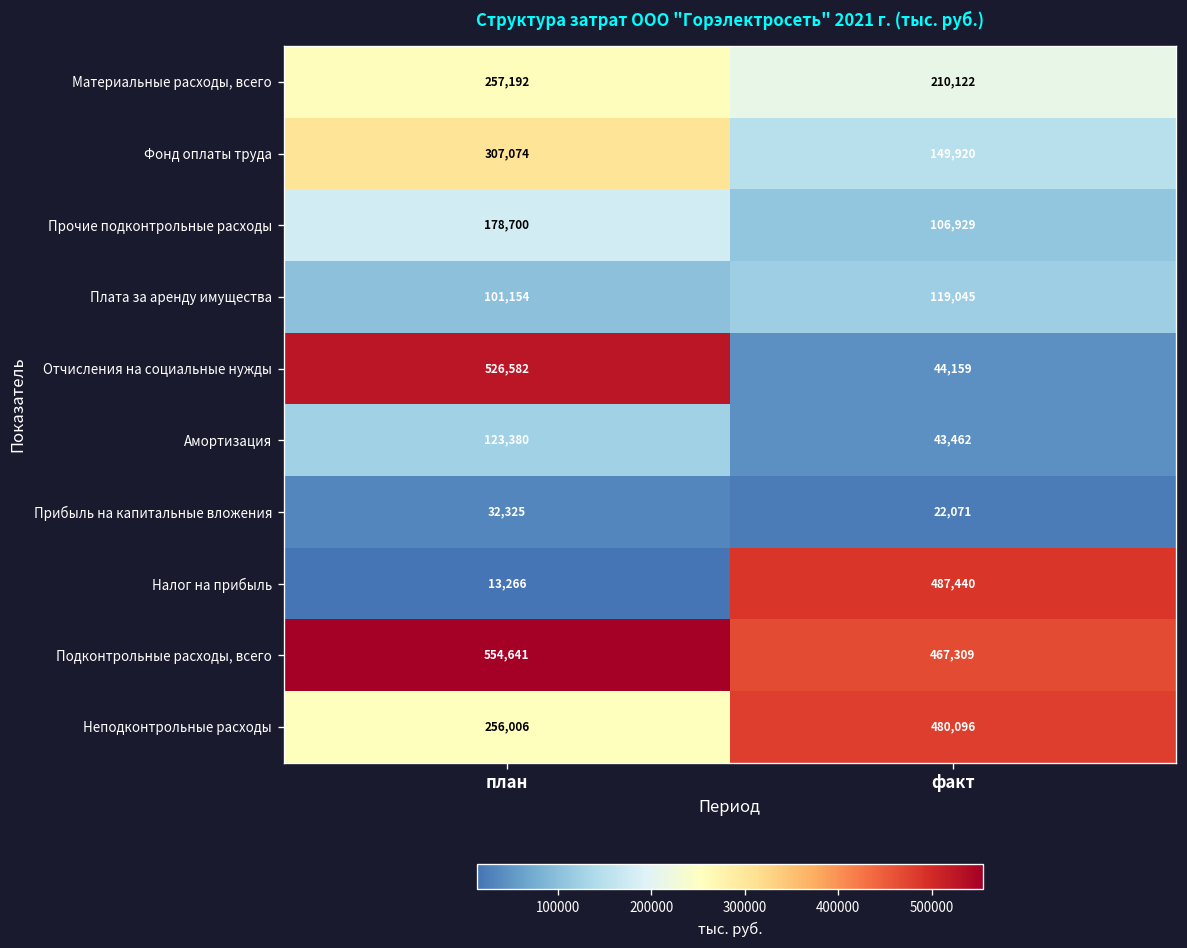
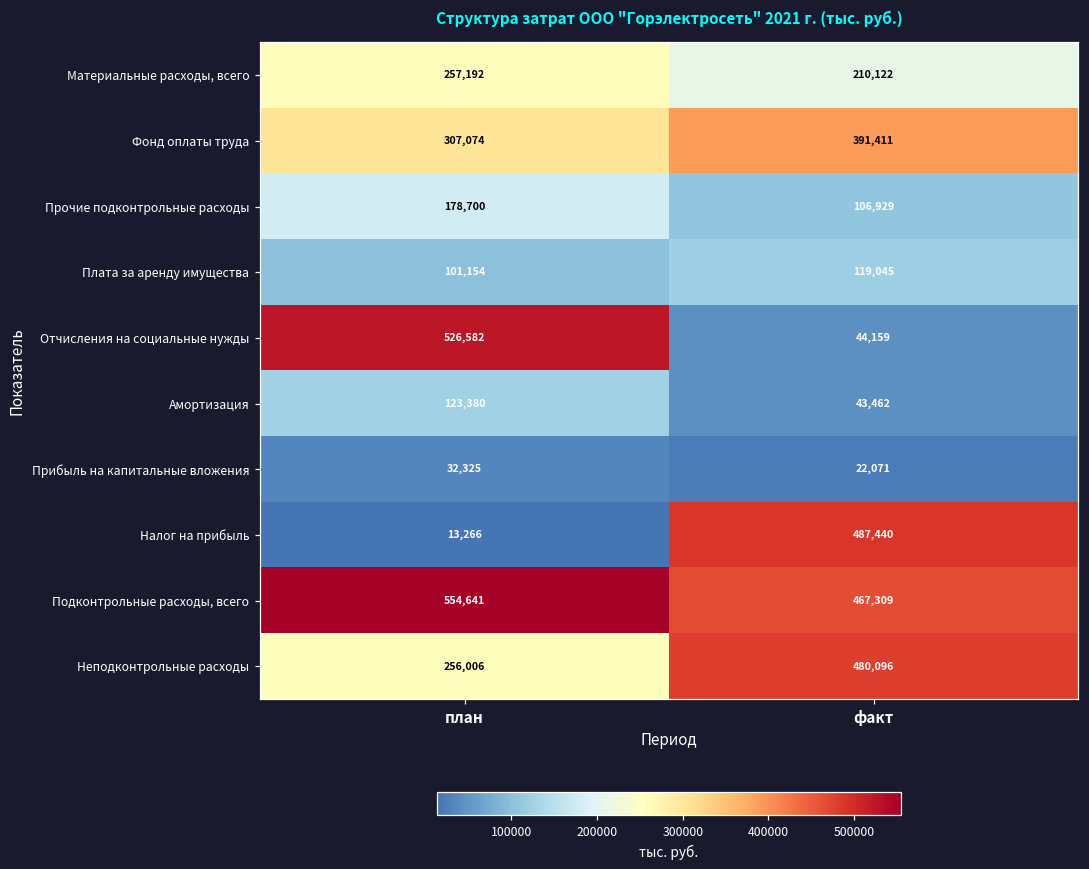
  {
    "Материальные расходы, всего": {
      "план": "257,192",
      "факт": "210,122"
    },
    "Фонд оплаты труда": {
      "план": "307,074",
-     "факт": "149,920"
+     "факт": "391,411"
    },
    "Прочие подконтрольные расходы": {
      "план": "178,700",
      "факт": "106,929"
    },
    "Плата за аренду имущества": {
      "план": "101,154",
      "факт": "119,045"
    },
    "Отчисления на социальные нужды": {
      "план": "526,582",
      "факт": "44,159"
    },
    "Амортизация": {
      "план": "123,380",
      "факт": "43,462"
    },
    "Прибыль на капитальные вложения": {
      "план": "32,325",
      "факт": "22,071"
    },
    "Налог на прибыль": {
      "план": "13,266",
      "факт": "487,440"
    },
    "Подконтрольные расходы, всего": {
      "план": "554,641",
      "факт": "467,309"
    },
    "Неподконтрольные расходы": {
      "план": "256,006",
      "факт": "480,096"
    }
  }
